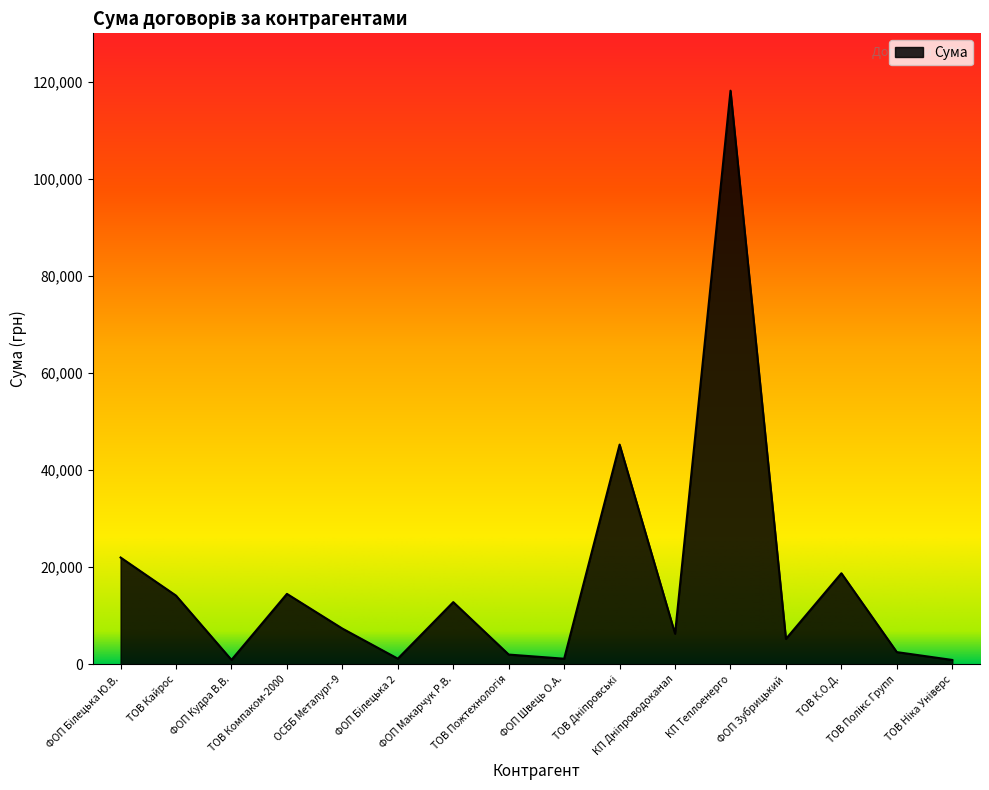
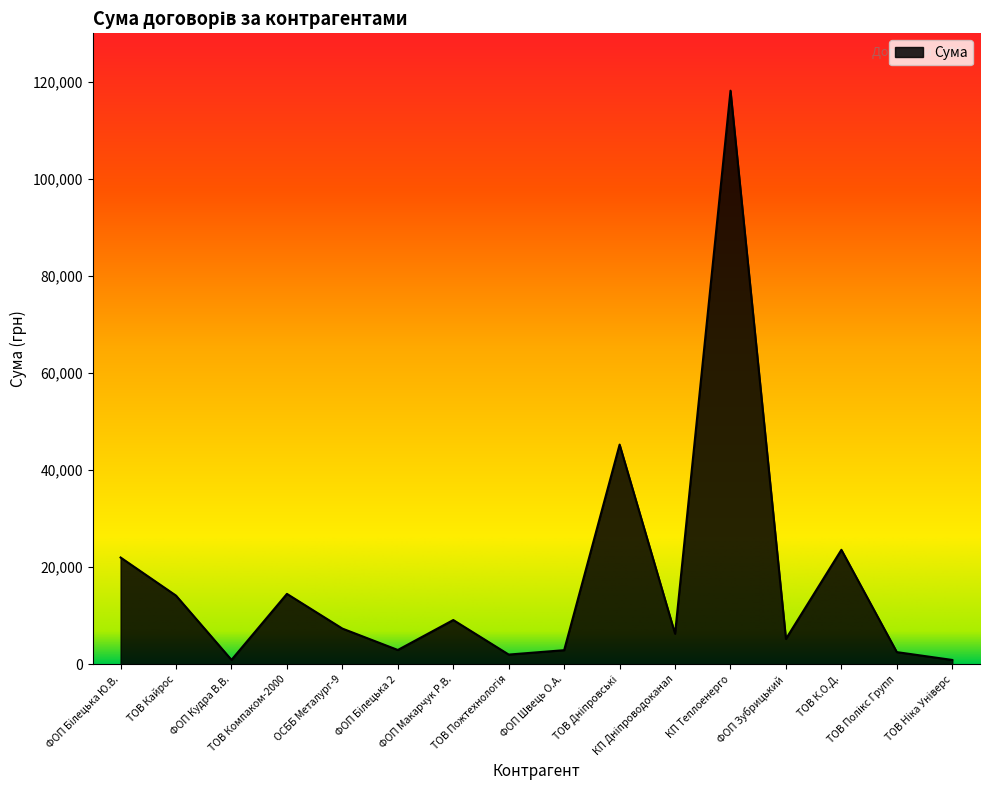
  {
    "ФОП Білецька Ю.В.": "22,000",
    "ТОВ Кайрос": "14,000",
    "ФОП Кудра В.В.": "1,000",
    "ТОВ Компаком-2000": "14,000",
    "ОСББ Металург-9": "7,000",
-   "ФОП Білецька 2": "1,000",
-   "ФОП Макарчук Р.В.": "13,000",
+   "ФОП Білецька 2": "3,000",
+   "ФОП Макарчук Р.В.": "9,000",
    "ТОВ Пожтехнологія": "2,000",
-   "ФОП Швець О.А.": "1,000",
+   "ФОП Швець О.А.": "3,000",
    "ТОВ Дніпровські": "45,000",
    "КП Дніпроводоканал": "6,000",
    "КП Теплоенерго": "118,000",
    "ФОП Зубрицький": "5,000",
-   "ТОВ К.О.Д.": "19,000",
+   "ТОВ К.О.Д.": "24,000",
    "ТОВ Полікс Групп": "3,000",
    "ТОВ Ніка Універс": "1,000"
  }
